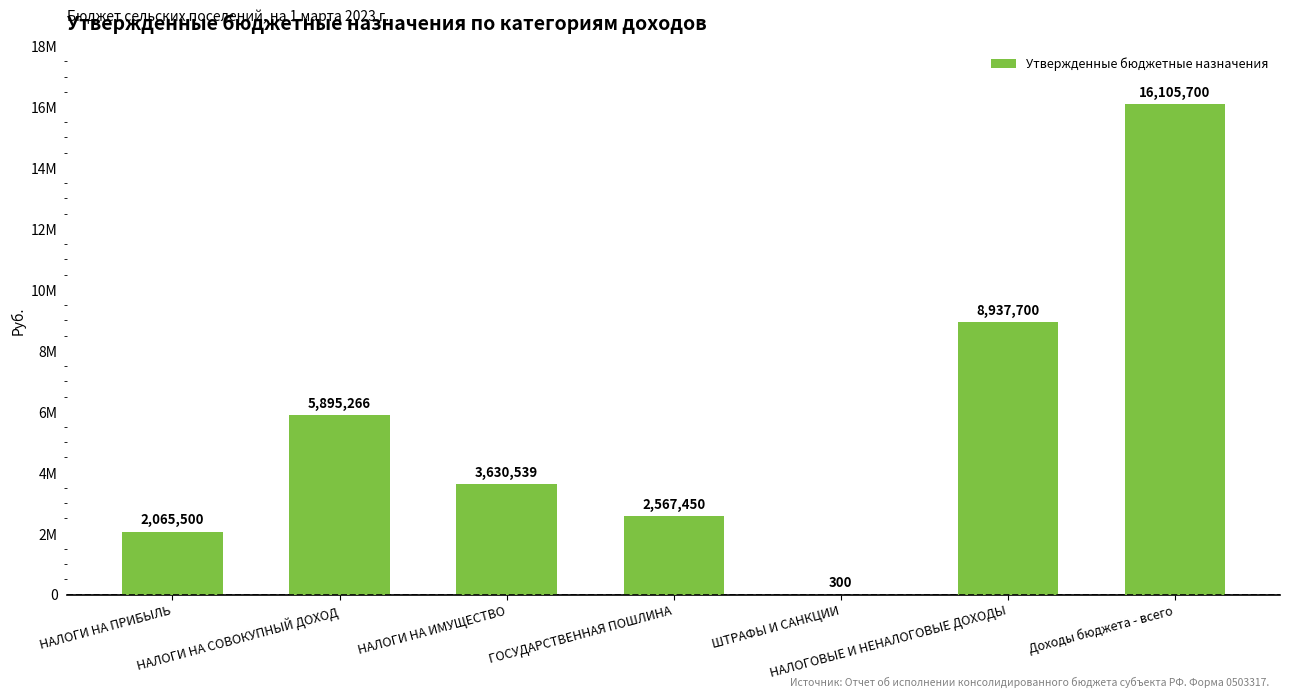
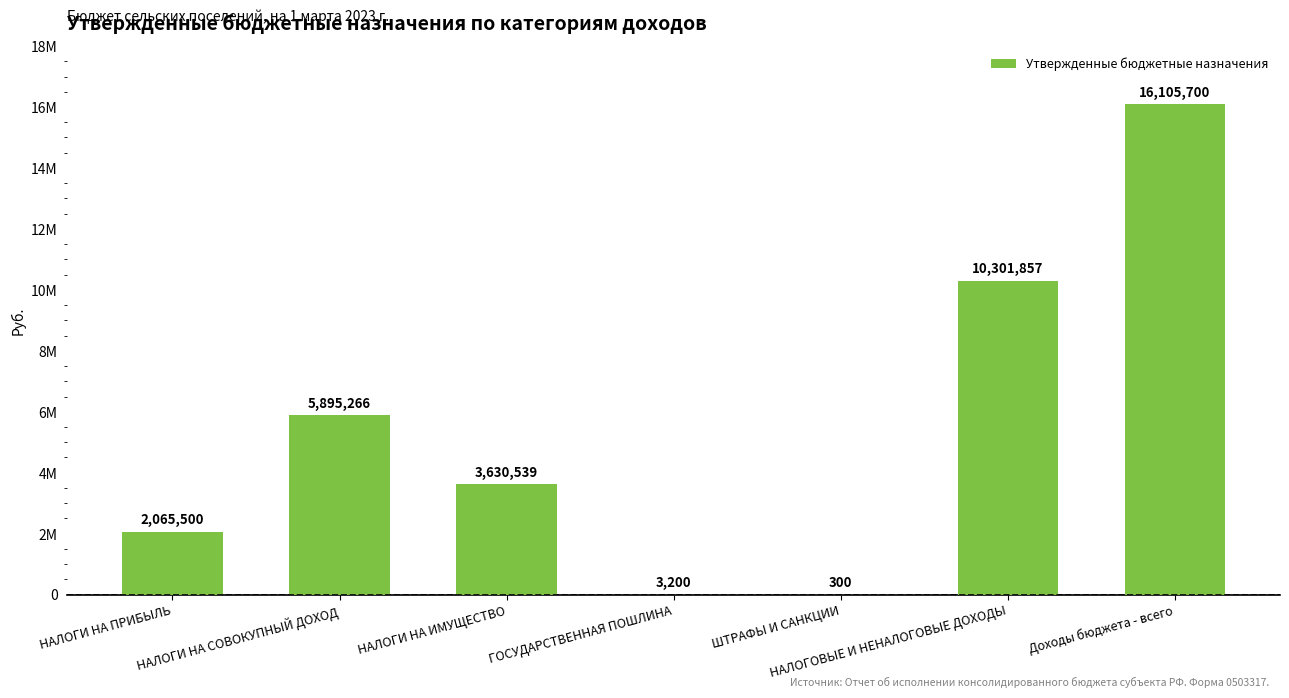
  {
    "НАЛОГИ НА ПРИБЫЛЬ": "2,065,500",
    "НАЛОГИ НА СОВОКУПНЫЙ ДОХОД": "5,895,266",
    "НАЛОГИ НА ИМУЩЕСТВО": "3,630,539",
-   "ГОСУДАРСТВЕННАЯ ПОШЛИНА": "2,567,450",
+   "ГОСУДАРСТВЕННАЯ ПОШЛИНА": "3,200",
    "ШТРАФЫ И САНКЦИИ": "300",
-   "НАЛОГОВЫЕ И НЕНАЛОГОВЫЕ ДОХОДЫ": "8,937,700",
+   "НАЛОГОВЫЕ И НЕНАЛОГОВЫЕ ДОХОДЫ": "10,301,857",
    "Доходы бюджета - всего": "16,105,700"
  }
